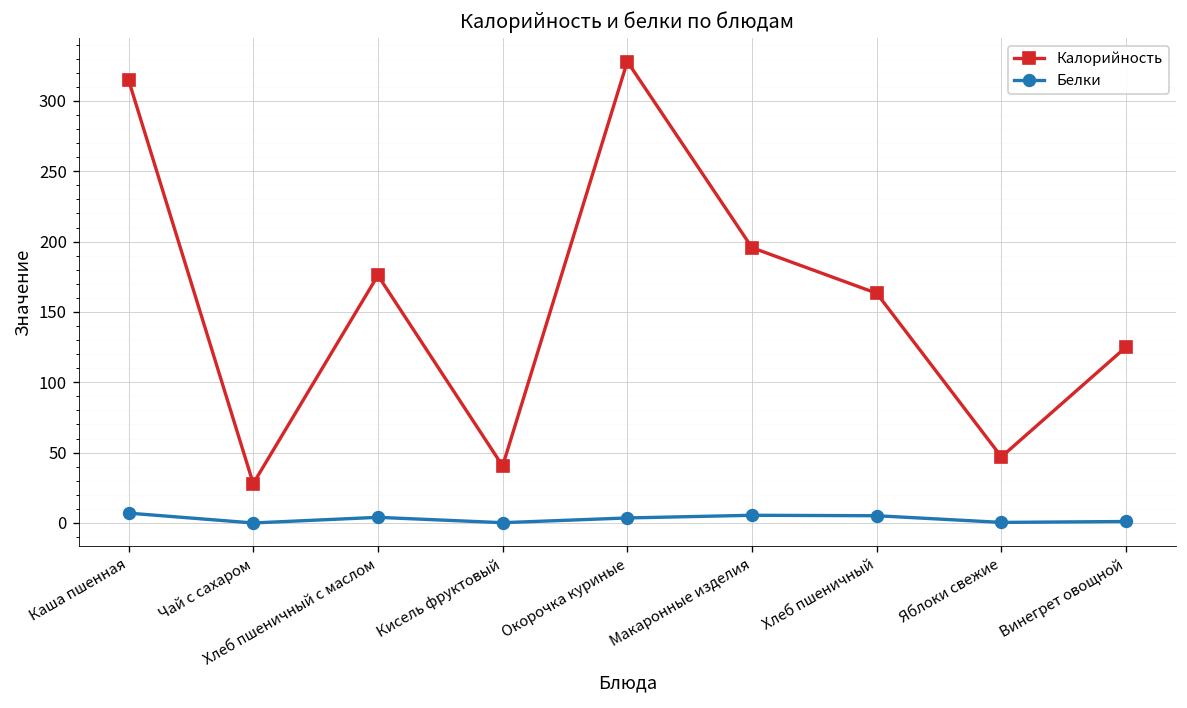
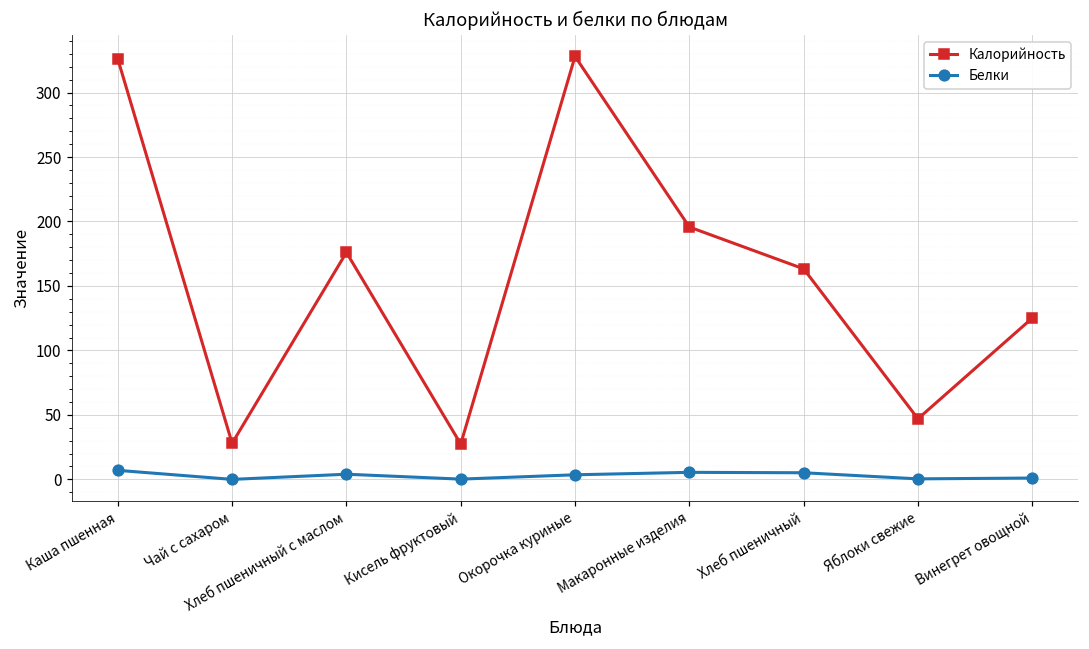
  {
    "Калорийность": {
-     "Каша пшенная": 315,
+     "Каша пшенная": 326,
      "Чай с сахаром": 28,
      "Хлеб пшеничный с маслом": 176,
-     "Кисель фруктовый": 41,
+     "Кисель фруктовый": 27,
      "Окорочка куриные": 328,
      "Макаронные изделия": 196,
      "Хлеб пшеничный": 163,
      "Яблоки свежие": 47,
      "Винегрет овощной": 125
    },
    "Белки": {
      "Каша пшенная": 7,
      "Чай с сахаром": 0,
      "Хлеб пшеничный с маслом": 4,
      "Кисель фруктовый": 0,
      "Окорочка куриные": 4,
      "Макаронные изделия": 5,
      "Хлеб пшеничный": 5,
      "Яблоки свежие": 0,
      "Винегрет овощной": 1
    }
  }
